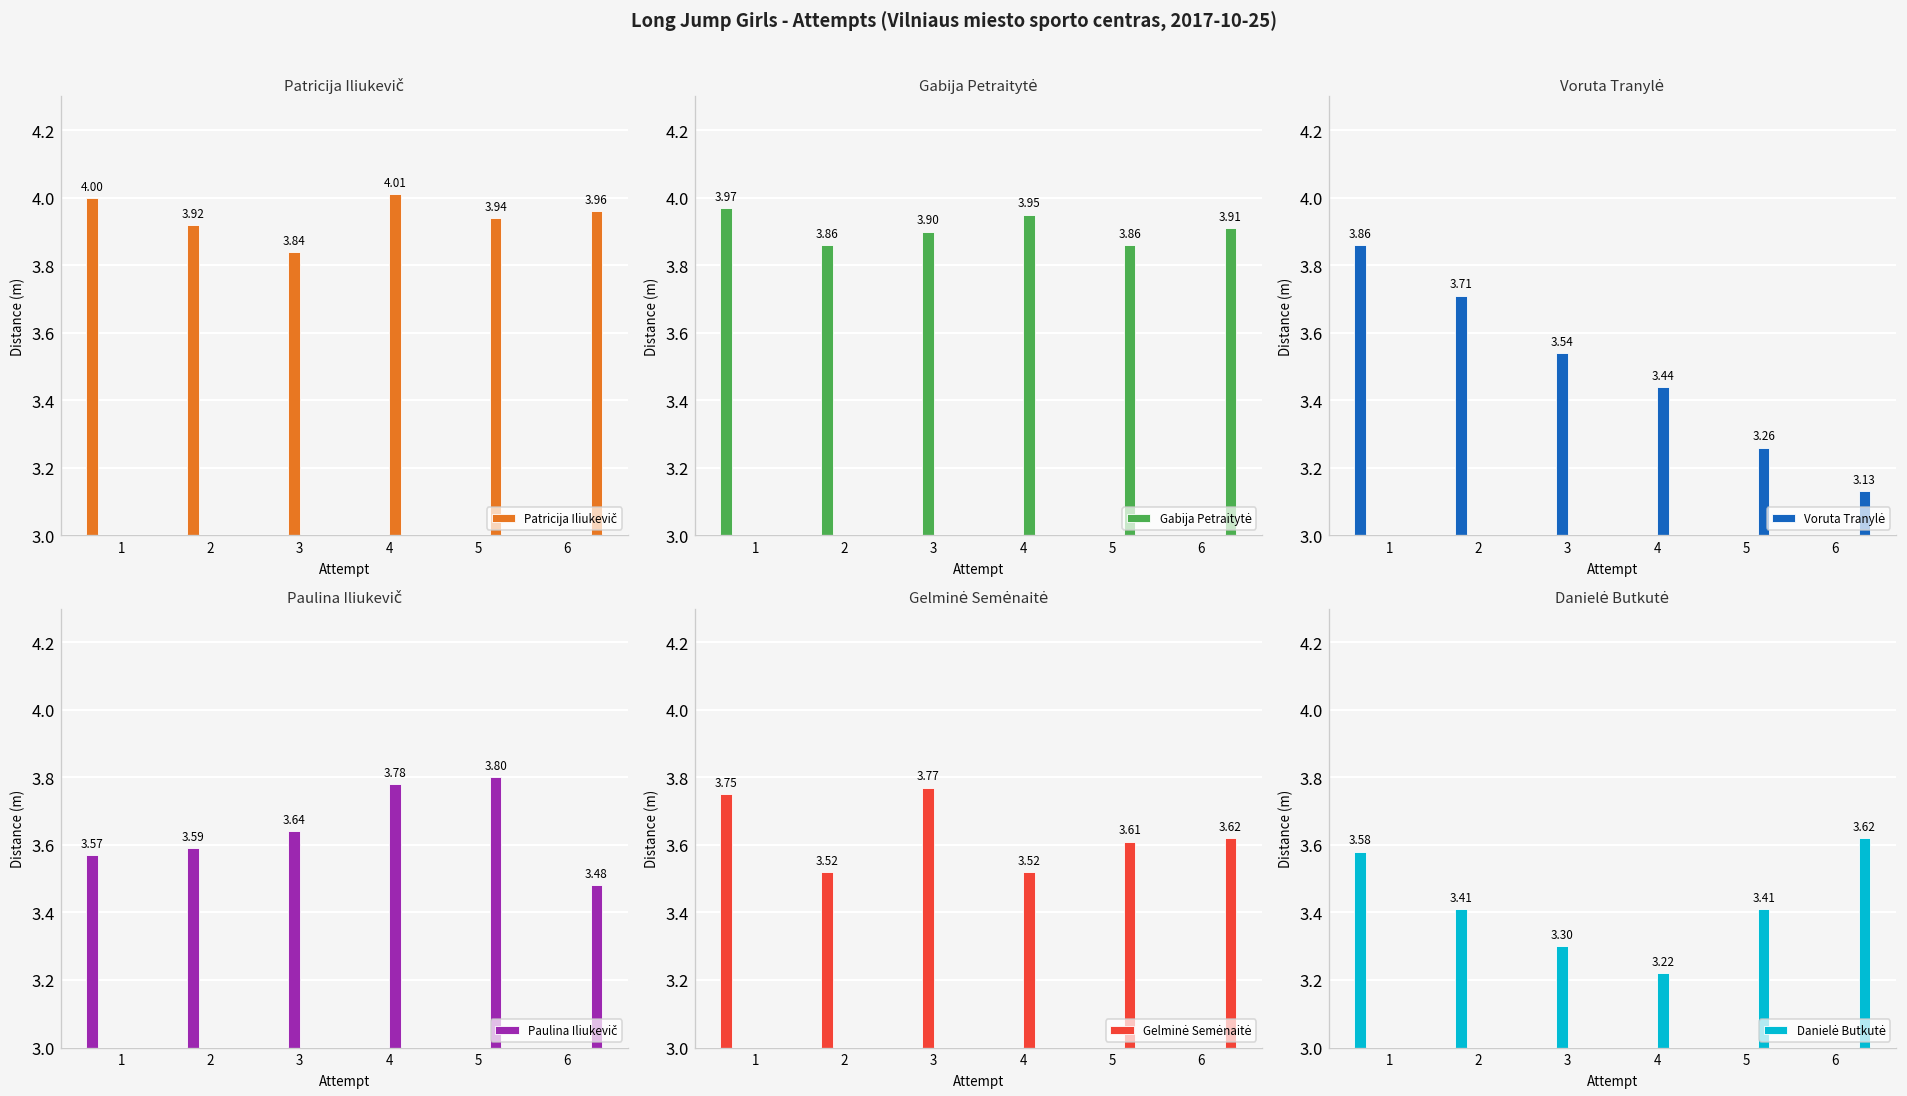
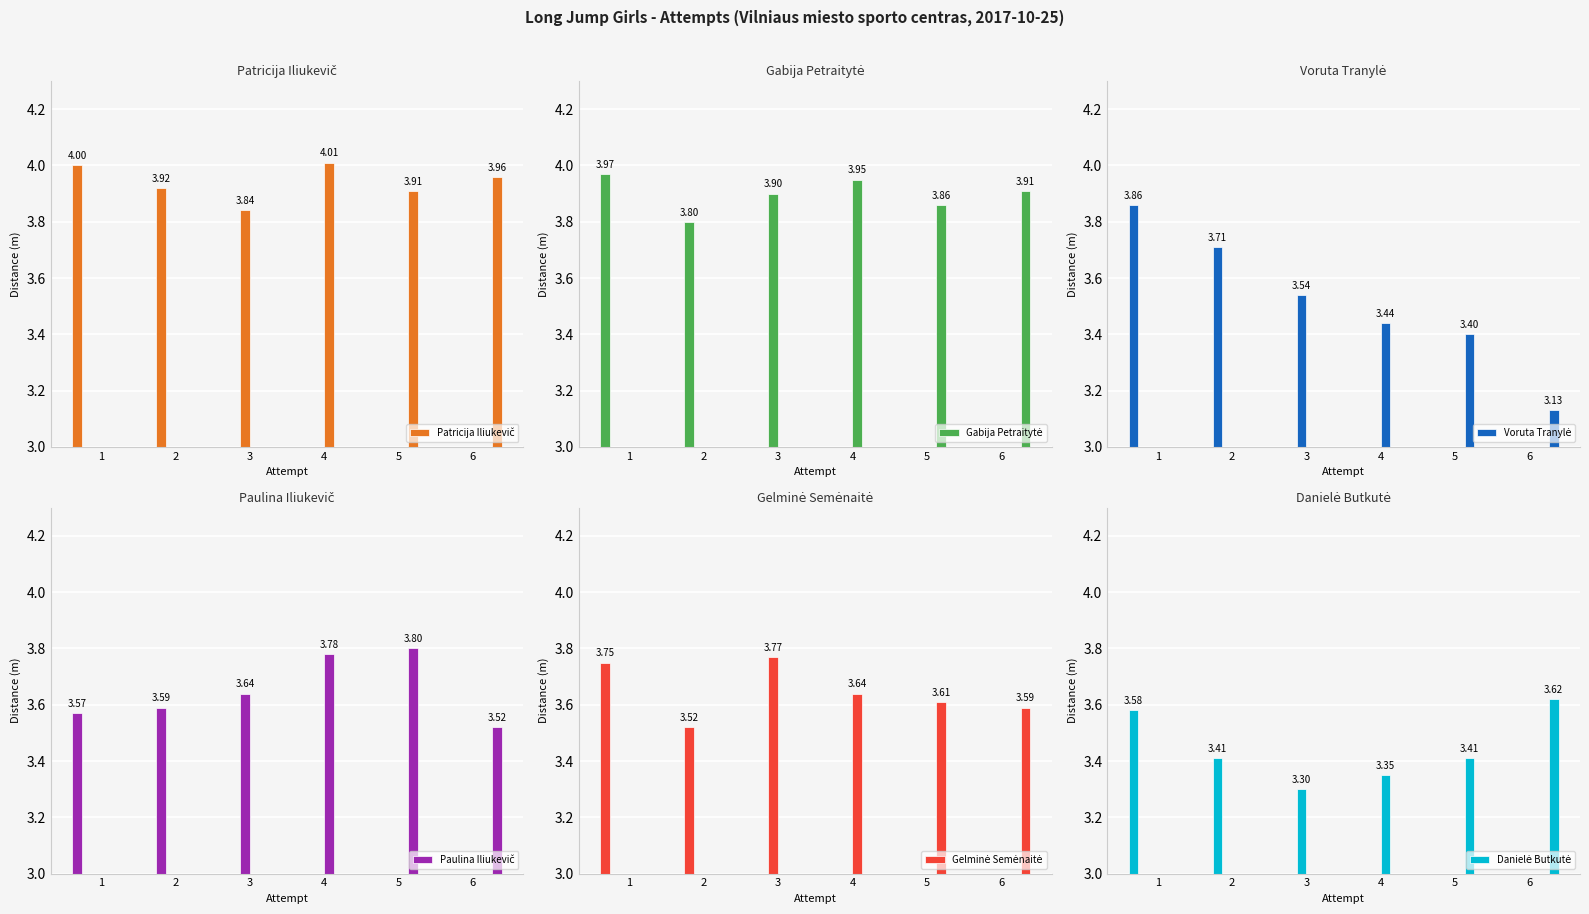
  {
    "Patricija Iliukevič": {
      "1": 4.00,
      "2": 3.92,
      "3": 3.84,
      "4": 4.01,
-     "5": 3.94,
+     "5": 3.91,
      "6": 3.96
    },
    "Gabija Petraitytė": {
      "1": 3.97,
-     "2": 3.86,
+     "2": 3.80,
      "3": 3.90,
      "4": 3.95,
      "5": 3.86,
      "6": 3.91
    },
    "Voruta Tranylė": {
      "1": 3.86,
      "2": 3.71,
      "3": 3.54,
      "4": 3.44,
-     "5": 3.26,
+     "5": 3.40,
      "6": 3.13
    },
    "Paulina Iliukevič": {
      "1": 3.57,
      "2": 3.59,
      "3": 3.64,
      "4": 3.78,
      "5": 3.80,
-     "6": 3.48
+     "6": 3.52
    },
    "Gelminė Semėnaitė": {
      "1": 3.75,
      "2": 3.52,
      "3": 3.77,
-     "4": 3.52,
+     "4": 3.64,
      "5": 3.61,
-     "6": 3.62
+     "6": 3.59
    },
    "Danielė Butkutė": {
      "1": 3.58,
      "2": 3.41,
      "3": 3.30,
-     "4": 3.22,
+     "4": 3.35,
      "5": 3.41,
      "6": 3.62
    }
  }
